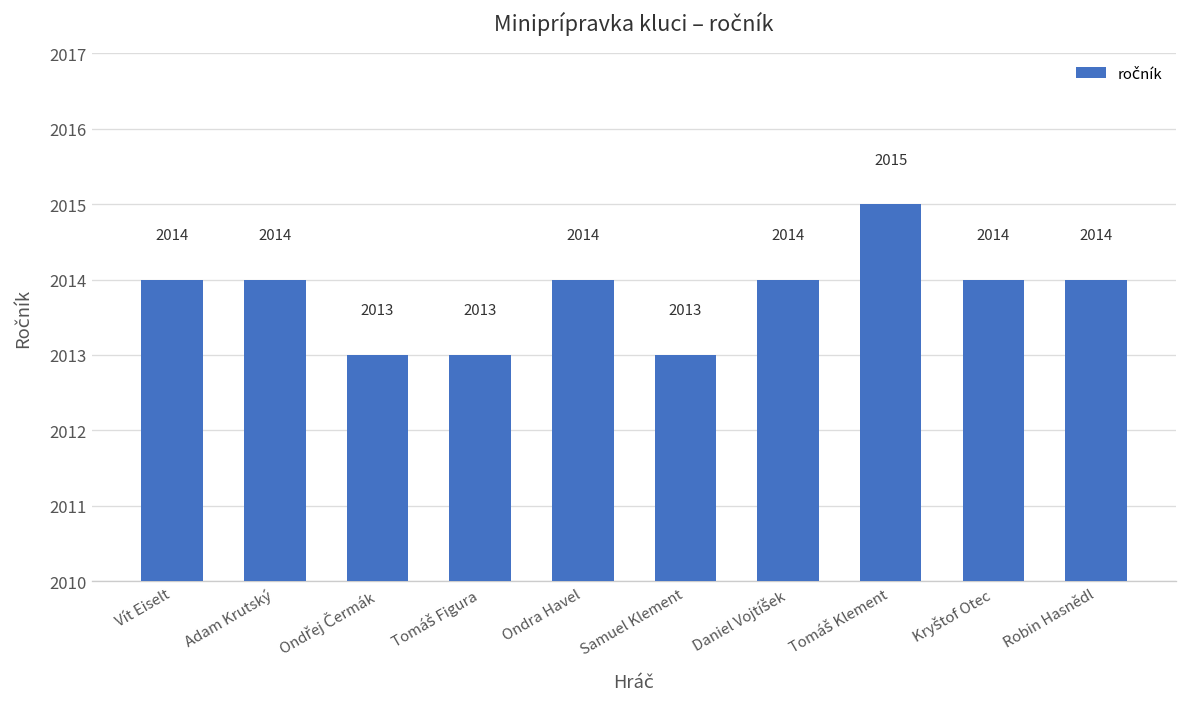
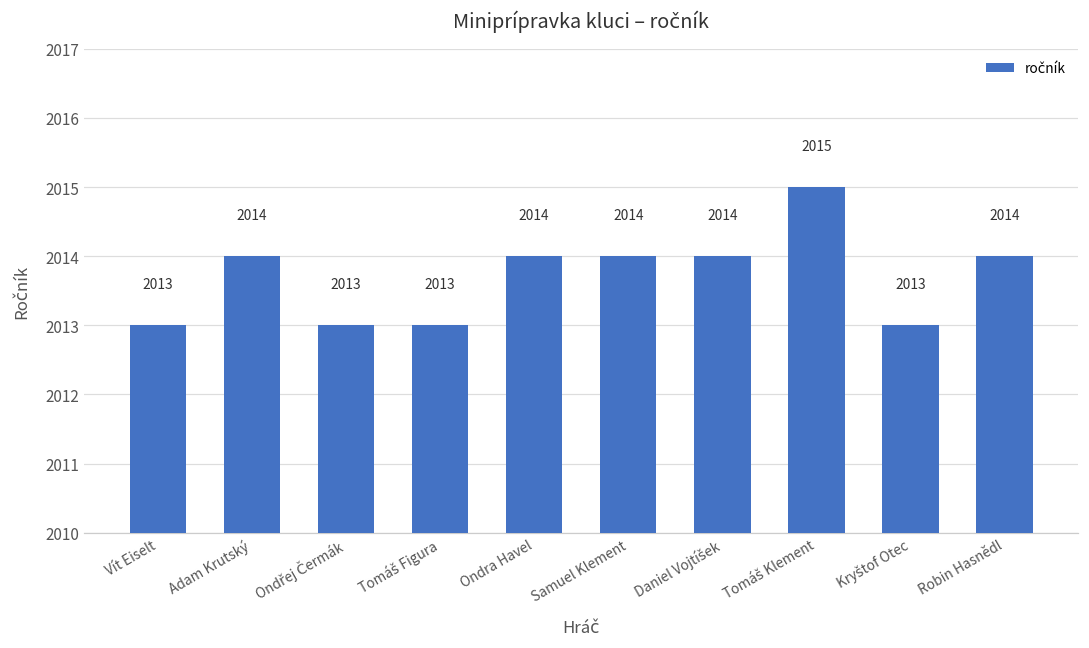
  {
-   "Vít Eiselt": 2014,
-   "Samuel Klement": 2013,
-   "Kryštof Otec": 2014
+   "Vít Eiselt": 2013,
+   "Samuel Klement": 2014,
+   "Kryštof Otec": 2013
  }
